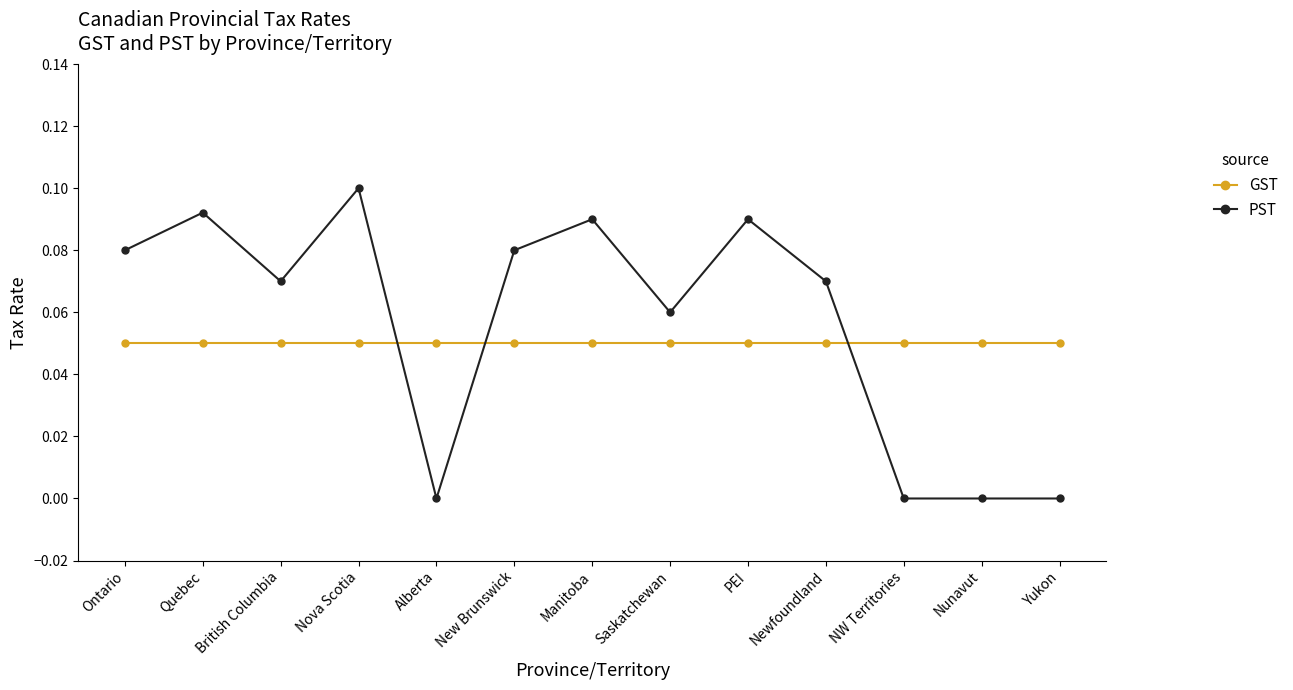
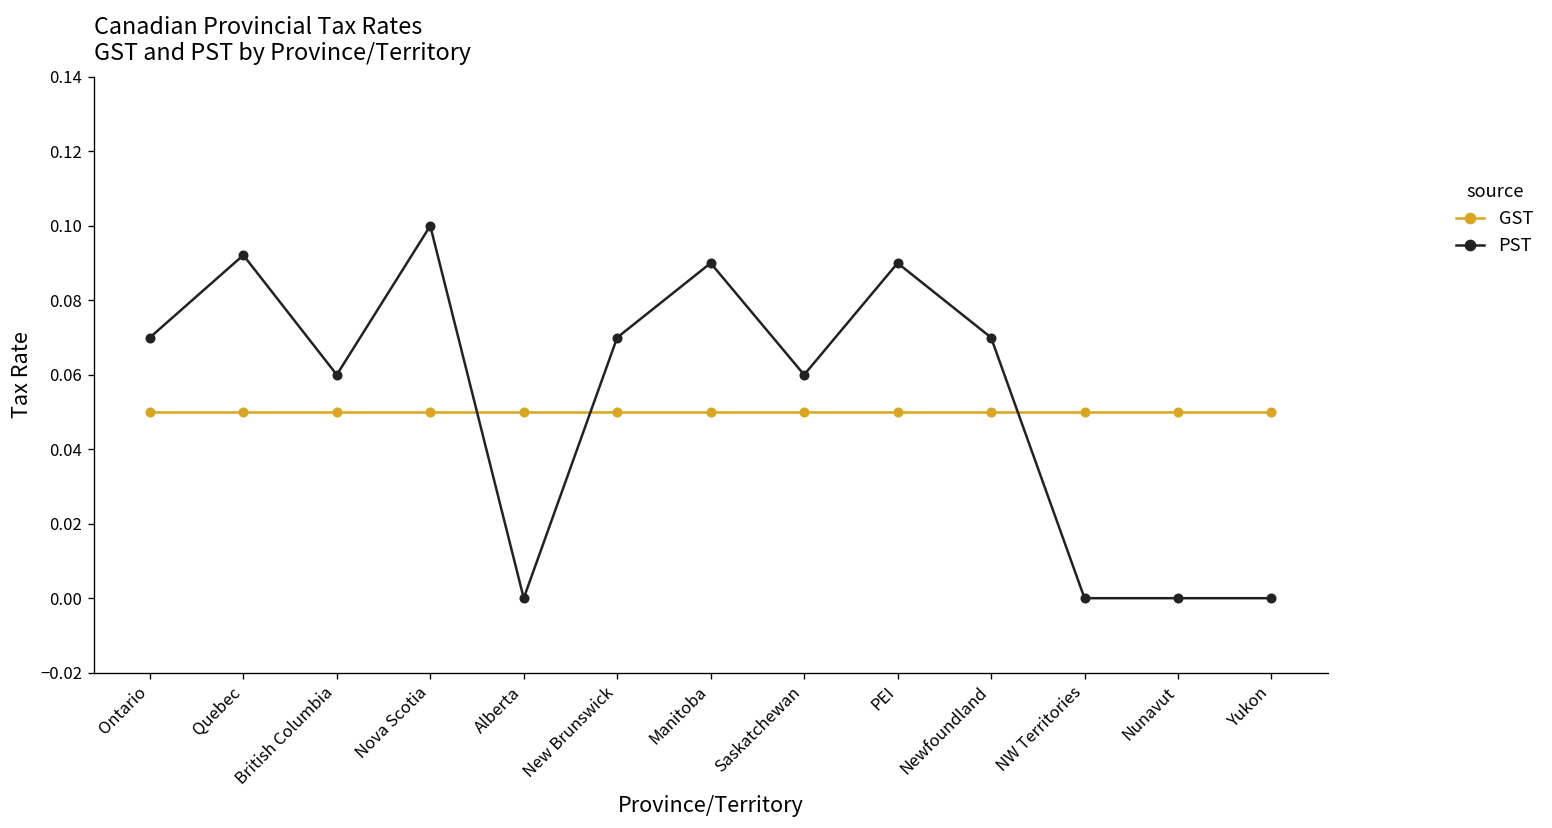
  {
    "GST": {
      "Ontario": 0.05,
      "Quebec": 0.05,
      "British Columbia": 0.05,
      "Nova Scotia": 0.05,
      "Alberta": 0.05,
      "New Brunswick": 0.05,
      "Manitoba": 0.05,
      "Saskatchewan": 0.05,
      "PEI": 0.05,
      "Newfoundland": 0.05,
      "NW Territories": 0.05,
      "Nunavut": 0.05,
      "Yukon": 0.05
    },
    "PST": {
-     "Ontario": 0.08,
+     "Ontario": 0.07,
      "Quebec": 0.092,
-     "British Columbia": 0.07,
+     "British Columbia": 0.06,
      "Nova Scotia": 0.10,
      "Alberta": 0.00,
-     "New Brunswick": 0.08,
+     "New Brunswick": 0.07,
      "Manitoba": 0.09,
      "Saskatchewan": 0.06,
      "PEI": 0.09,
      "Newfoundland": 0.07,
      "NW Territories": 0.00,
      "Nunavut": 0.00,
      "Yukon": 0.00
    }
  }
